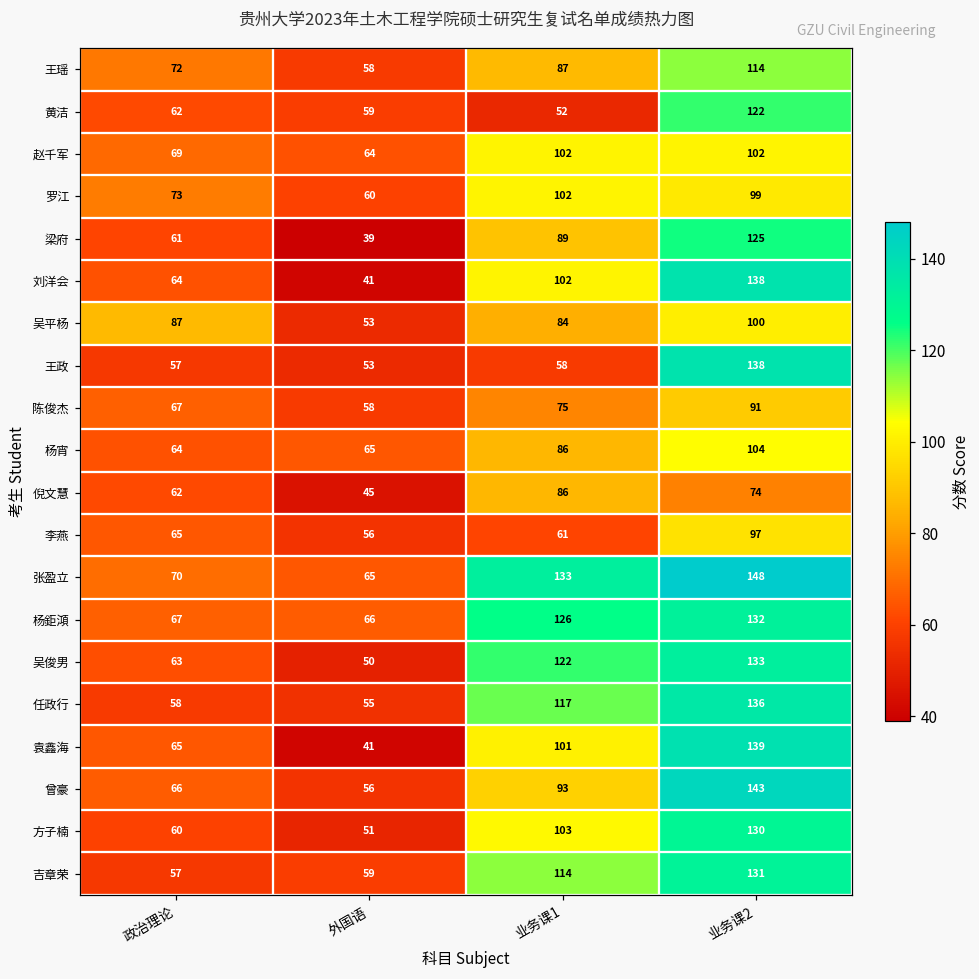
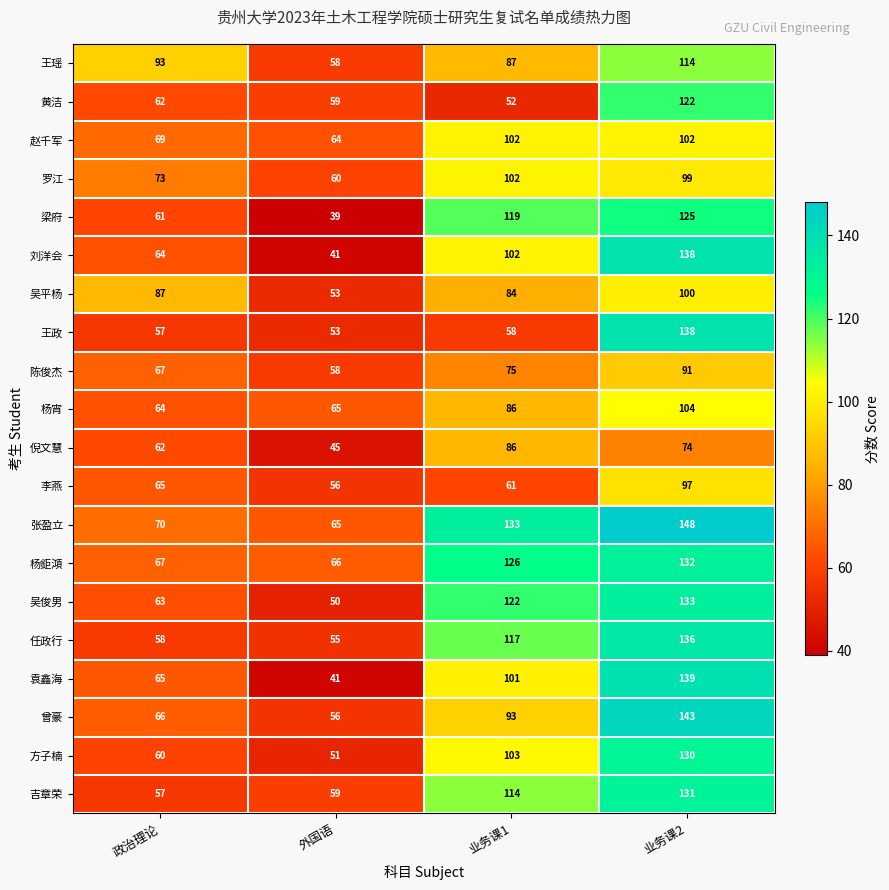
  {
    "王瑶": {
-     "政治理论": 72,
+     "政治理论": 93,
      "外国语": 58,
      "业务课1": 87,
      "业务课2": 114
    },
    "黄洁": {
      "政治理论": 62,
      "外国语": 59,
      "业务课1": 52,
      "业务课2": 122
    },
    "赵千军": {
      "政治理论": 69,
      "外国语": 64,
      "业务课1": 102,
      "业务课2": 102
    },
    "罗江": {
      "政治理论": 73,
      "外国语": 60,
      "业务课1": 102,
      "业务课2": 99
    },
    "梁府": {
      "政治理论": 61,
      "外国语": 39,
-     "业务课1": 89,
+     "业务课1": 119,
      "业务课2": 125
    },
    "刘洋会": {
      "政治理论": 64,
      "外国语": 41,
      "业务课1": 102,
      "业务课2": 138
    },
    "吴平杨": {
      "政治理论": 87,
      "外国语": 53,
      "业务课1": 84,
      "业务课2": 100
    },
    "王政": {
      "政治理论": 57,
      "外国语": 53,
      "业务课1": 58,
      "业务课2": 138
    },
    "陈俊杰": {
      "政治理论": 67,
      "外国语": 58,
      "业务课1": 75,
      "业务课2": 91
    },
    "杨宵": {
      "政治理论": 64,
      "外国语": 65,
      "业务课1": 86,
      "业务课2": 104
    },
    "倪文慧": {
      "政治理论": 62,
      "外国语": 45,
      "业务课1": 86,
      "业务课2": 74
    },
    "李燕": {
      "政治理论": 65,
      "外国语": 56,
      "业务课1": 61,
      "业务课2": 97
    },
    "张盈立": {
      "政治理论": 70,
      "外国语": 65,
      "业务课1": 133,
      "业务课2": 148
    },
    "杨鉅澒": {
      "政治理论": 67,
      "外国语": 66,
      "业务课1": 126,
      "业务课2": 132
    },
    "吴俊男": {
      "政治理论": 63,
      "外国语": 50,
      "业务课1": 122,
      "业务课2": 133
    },
    "任政行": {
      "政治理论": 58,
      "外国语": 55,
      "业务课1": 117,
      "业务课2": 136
    },
    "袁鑫海": {
      "政治理论": 65,
      "外国语": 41,
      "业务课1": 101,
      "业务课2": 139
    },
    "曾豪": {
      "政治理论": 66,
      "外国语": 56,
      "业务课1": 93,
      "业务课2": 143
    },
    "方子楠": {
      "政治理论": 60,
      "外国语": 51,
      "业务课1": 103,
      "业务课2": 130
    },
    "吉章荣": {
      "政治理论": 57,
      "外国语": 59,
      "业务课1": 114,
      "业务课2": 131
    }
  }
